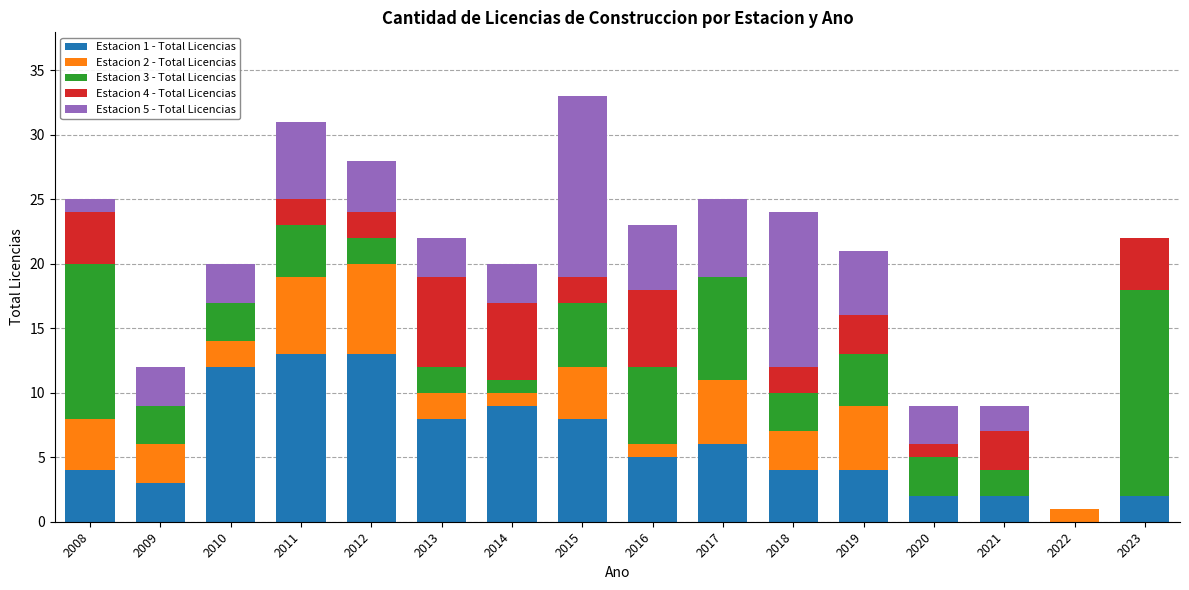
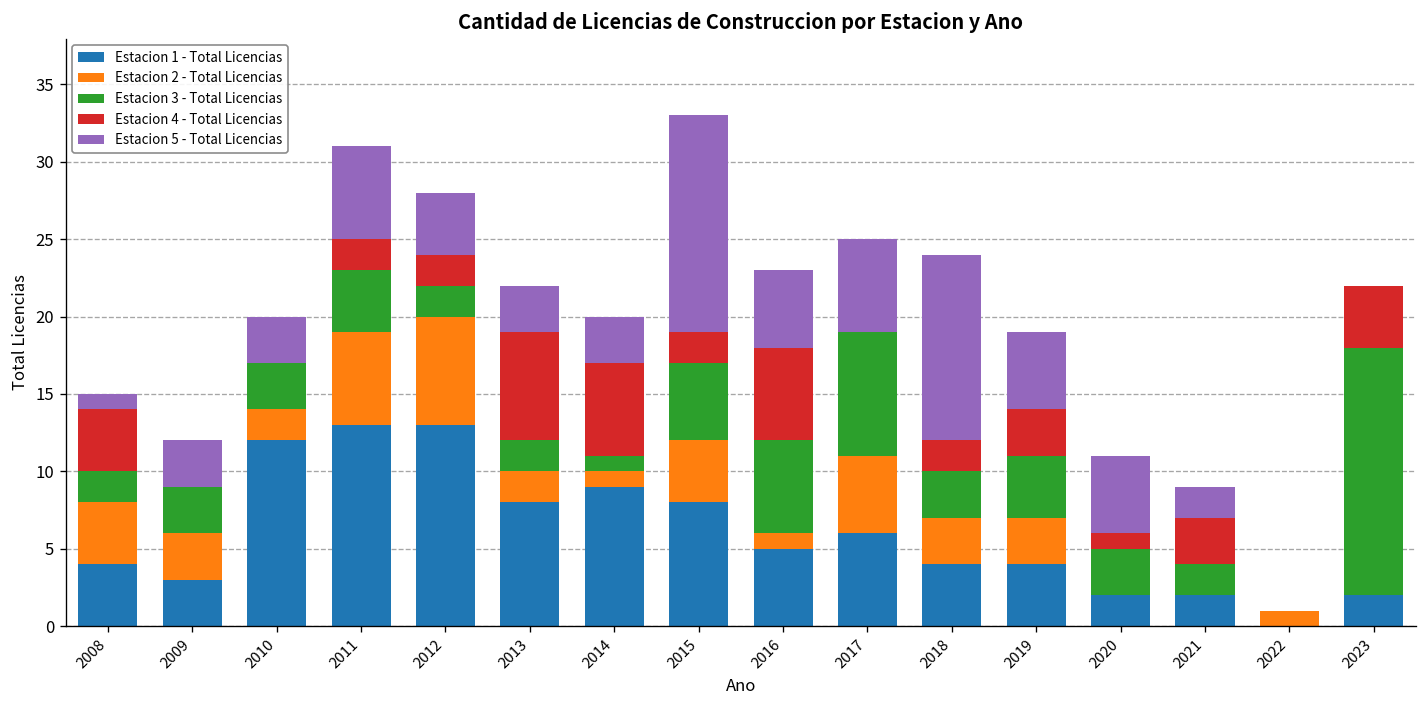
  {
    "Estacion 1 - Total Licencias": {
      "2008": 4,
      "2009": 3,
      "2010": 12,
      "2011": 13,
      "2012": 13,
      "2013": 8,
      "2014": 9,
      "2015": 8,
      "2016": 5,
      "2017": 6,
      "2018": 4,
      "2019": 4,
      "2020": 2,
      "2021": 2,
      "2022": 0,
      "2023": 2
    },
    "Estacion 2 - Total Licencias": {
      "2008": 4,
      "2009": 3,
      "2010": 2,
      "2011": 6,
      "2012": 7,
      "2013": 2,
      "2014": 1,
      "2015": 4,
      "2016": 1,
      "2017": 5,
      "2018": 3,
-     "2019": 5,
+     "2019": 3,
      "2020": 0,
      "2021": 0,
      "2022": 1,
      "2023": 0
    },
    "Estacion 3 - Total Licencias": {
-     "2008": 12,
+     "2008": 2,
      "2009": 3,
      "2010": 3,
      "2011": 4,
      "2012": 2,
      "2013": 2,
      "2014": 1,
      "2015": 5,
      "2016": 6,
      "2017": 8,
      "2018": 3,
      "2019": 4,
      "2020": 3,
      "2021": 2,
      "2022": 0,
      "2023": 16
    },
    "Estacion 4 - Total Licencias": {
      "2008": 4,
      "2009": 0,
      "2010": 0,
      "2011": 2,
      "2012": 2,
      "2013": 7,
      "2014": 6,
      "2015": 2,
      "2016": 6,
      "2017": 0,
      "2018": 2,
      "2019": 3,
      "2020": 1,
      "2021": 3,
      "2022": 0,
      "2023": 4
    },
    "Estacion 5 - Total Licencias": {
      "2008": 1,
      "2009": 3,
      "2010": 3,
      "2011": 6,
      "2012": 4,
      "2013": 3,
      "2014": 3,
      "2015": 14,
      "2016": 5,
      "2017": 6,
      "2018": 12,
      "2019": 5,
-     "2020": 3,
+     "2020": 5,
      "2021": 2,
      "2022": 0,
      "2023": 0
    }
  }
